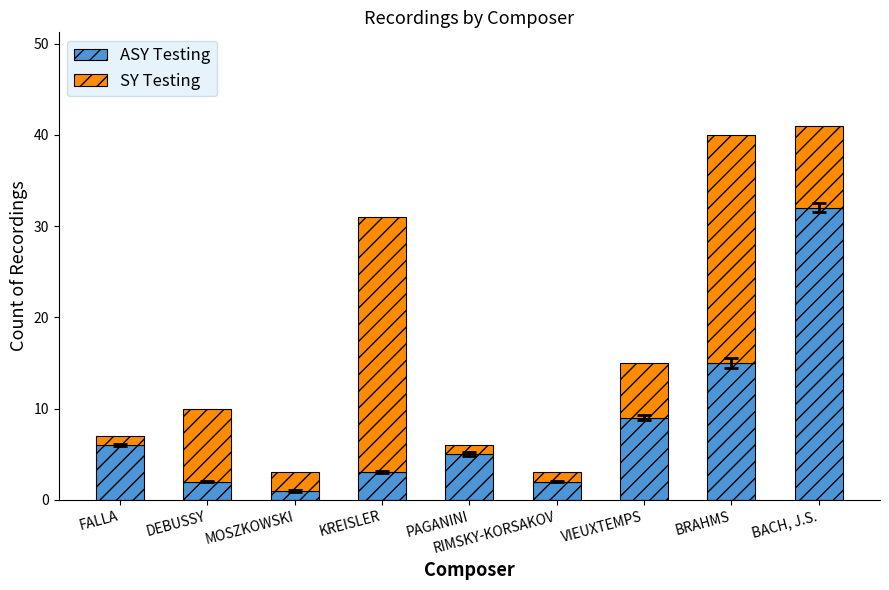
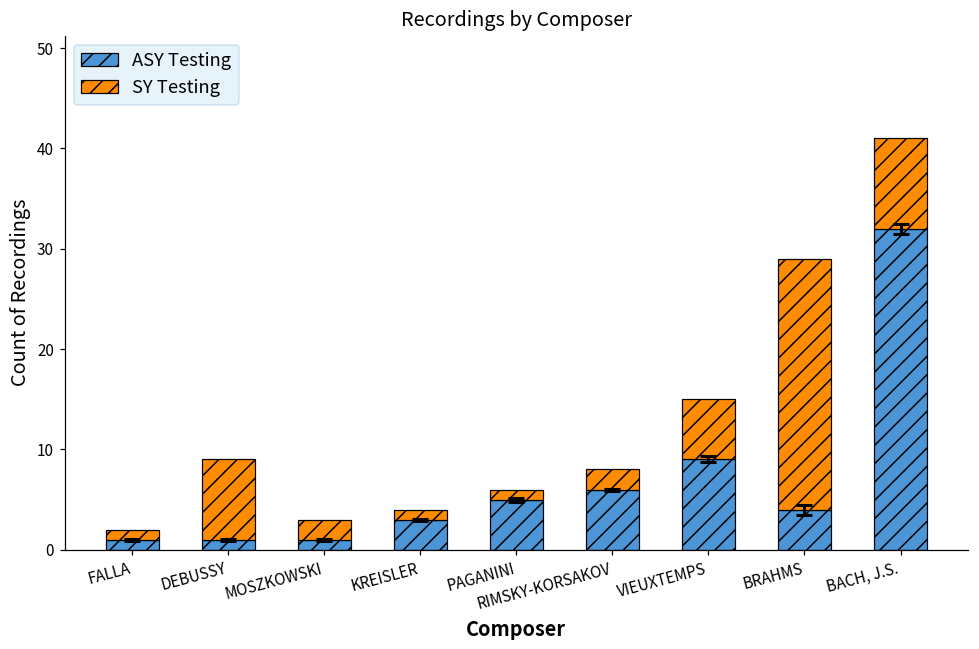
  {
    "ASY Testing": {
-     "FALLA": 6,
-     "DEBUSSY": 2,
+     "FALLA": 1,
+     "DEBUSSY": 1,
      "MOSZKOWSKI": 1,
      "KREISLER": 3,
      "PAGANINI": 5,
-     "RIMSKY-KORSAKOV": 2,
+     "RIMSKY-KORSAKOV": 6,
      "VIEUXTEMPS": 9,
-     "BRAHMS": 15,
+     "BRAHMS": 4,
      "BACH, J.S.": 32
    },
    "SY Testing": {
      "FALLA": 1,
      "DEBUSSY": 8,
      "MOSZKOWSKI": 2,
-     "KREISLER": 28,
+     "KREISLER": 1,
      "PAGANINI": 1,
-     "RIMSKY-KORSAKOV": 1,
+     "RIMSKY-KORSAKOV": 2,
      "VIEUXTEMPS": 6,
      "BRAHMS": 25,
      "BACH, J.S.": 9
    }
  }
